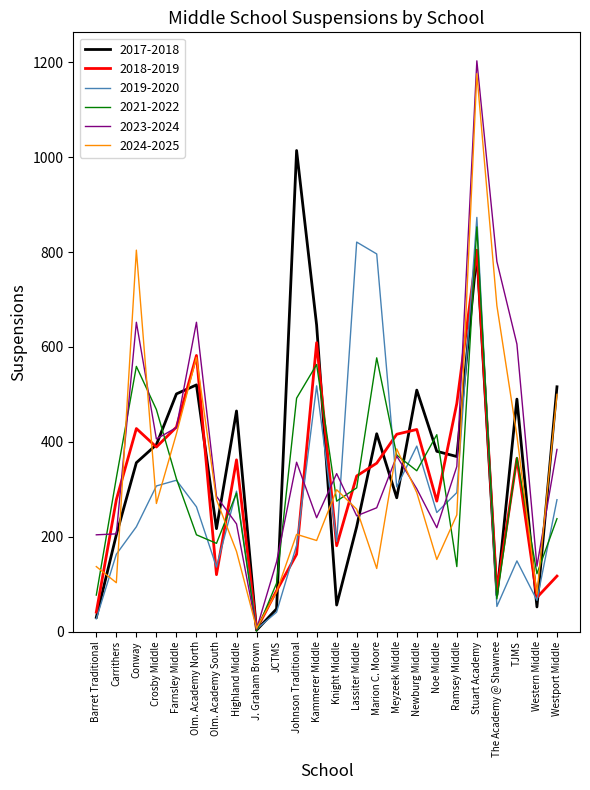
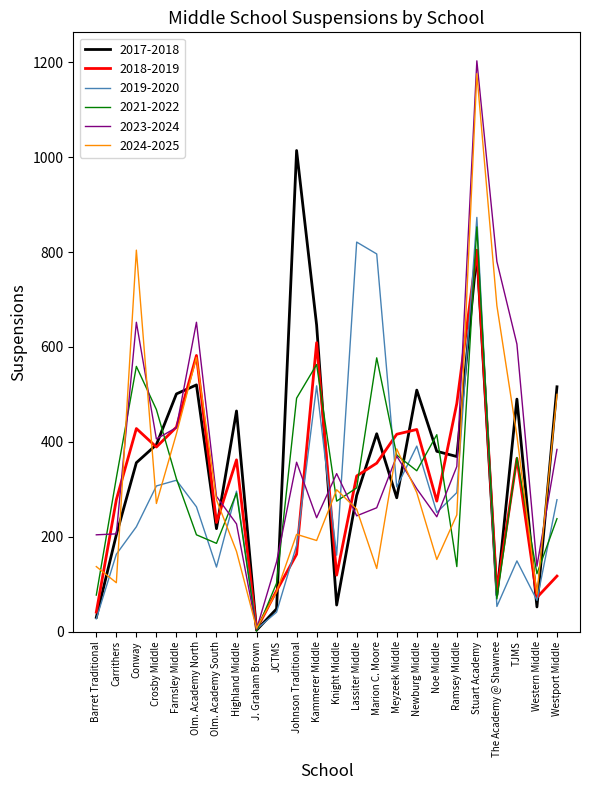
  {
    "2017-2018": {
      "Conway": 360,
      "Farnsley Middle": 500,
      "Olm. Academy North": 520,
      "Olm. Academy South": 220,
      "Highland Middle": 470,
      "JCTMS": 50,
      "Johnson Traditional": 1010,
      "Kammerer Middle": 650,
      "Knight Middle": 60,
-     "Lassiter Middle": 220,
+     "Lassiter Middle": 290,
      "Marion C. Moore": 420,
      "Meyzeek Middle": 280,
      "Newburg Middle": 510,
      "Noe Middle": 380,
      "Ramsey Middle": 370,
      "Stuart Academy": 800,
      "The Academy @ Shawnee": 80,
      "TJMS": 490,
      "Western Middle": 50,
      "Westport Middle": 520
    },
    "2018-2019": {
      "Barret Traditional": 40,
      "Carrithers": 280,
      "Conway": 430,
-     "Olm. Academy South": 120,
+     "Olm. Academy South": 230,
      "Highland Middle": 360,
      "Johnson Traditional": 160,
      "Kammerer Middle": 610,
-     "Knight Middle": 180,
+     "Knight Middle": 120,
      "Lassiter Middle": 330,
      "Marion C. Moore": 360,
      "Meyzeek Middle": 420,
      "Newburg Middle": 430,
      "Noe Middle": 280,
      "Ramsey Middle": 480,
      "Stuart Academy": 800,
      "The Academy @ Shawnee": 90,
      "Western Middle": 70,
      "Westport Middle": 120
    },
    "2019-2020": {
      "Carrithers": 160,
      "Conway": 220,
      "Crosby Middle": 310,
      "Olm. Academy North": 260,
      "Olm. Academy South": 140,
      "JCTMS": 40,
      "Johnson Traditional": 180,
      "Kammerer Middle": 520,
-     "Knight Middle": 190,
+     "Knight Middle": 160,
      "Lassiter Middle": 820,
      "Marion C. Moore": 800,
      "Meyzeek Middle": 310,
      "Newburg Middle": 390,
      "Noe Middle": 250,
      "Ramsey Middle": 290,
      "Stuart Academy": 870,
      "The Academy @ Shawnee": 50,
      "TJMS": 150,
      "Western Middle": 70,
      "Westport Middle": 280
    },
    "2021-2022": {
      "Barret Traditional": 80,
      "Carrithers": 320,
      "Conway": 560,
      "Crosby Middle": 470,
      "Olm. Academy North": 200,
      "Olm. Academy South": 190,
      "JCTMS": 100,
      "Johnson Traditional": 490,
      "Kammerer Middle": 560,
      "Knight Middle": 280,
      "Lassiter Middle": 300,
      "Marion C. Moore": 580,
      "Newburg Middle": 340,
      "Noe Middle": 420,
      "Ramsey Middle": 140,
      "Stuart Academy": 850,
      "The Academy @ Shawnee": 70,
      "Western Middle": 120,
      "Westport Middle": 240
    },
    "2023-2024": {
      "Barret Traditional": 200,
      "Conway": 650,
      "Crosby Middle": 410,
      "Olm. Academy North": 650,
      "Olm. Academy South": 290,
      "Highland Middle": 230,
      "JCTMS": 150,
      "Johnson Traditional": 360,
      "Kammerer Middle": 240,
      "Knight Middle": 330,
      "Lassiter Middle": 240,
      "Marion C. Moore": 260,
      "Newburg Middle": 300,
-     "Noe Middle": 220,
+     "Noe Middle": 240,
      "Ramsey Middle": 350,
      "Stuart Academy": 1200,
      "The Academy @ Shawnee": 780,
      "TJMS": 610,
      "Western Middle": 140,
      "Westport Middle": 380
    },
    "2024-2025": {
      "Barret Traditional": 140,
      "Carrithers": 100,
      "Conway": 800,
      "Crosby Middle": 270,
      "Farnsley Middle": 420,
      "Olm. Academy South": 280,
      "Highland Middle": 170,
      "Johnson Traditional": 210,
      "Kammerer Middle": 190,
      "Knight Middle": 300,
      "Lassiter Middle": 260,
      "Marion C. Moore": 130,
      "Meyzeek Middle": 390,
      "Newburg Middle": 290,
      "Noe Middle": 150,
      "Ramsey Middle": 250,
      "Stuart Academy": 1180,
      "The Academy @ Shawnee": 690,
      "TJMS": 410,
      "Western Middle": 80,
      "Westport Middle": 500
    }
  }
